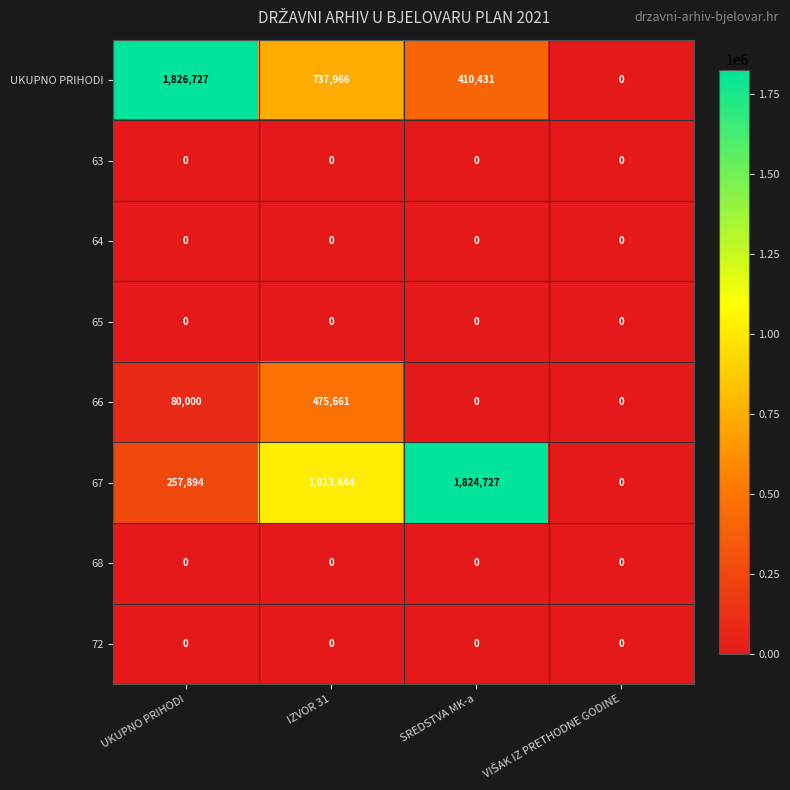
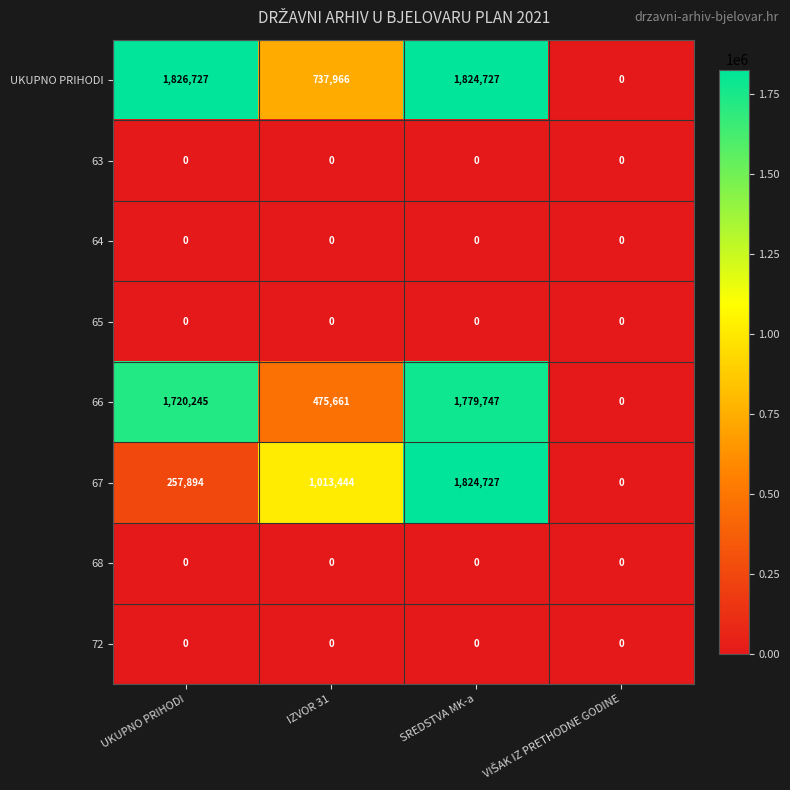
  {
    "UKUPNO PRIHODI": {
      "UKUPNO PRIHODI": "1,826,727",
      "IZVOR 31": "737,966",
-     "SREDSTVA MK-a": "410,431",
+     "SREDSTVA MK-a": "1,824,727",
      "VIŠAK IZ PRETHODNE GODINE": "0"
    },
    "63": {
      "UKUPNO PRIHODI": "0",
      "IZVOR 31": "0",
      "SREDSTVA MK-a": "0",
      "VIŠAK IZ PRETHODNE GODINE": "0"
    },
    "64": {
      "UKUPNO PRIHODI": "0",
      "IZVOR 31": "0",
      "SREDSTVA MK-a": "0",
      "VIŠAK IZ PRETHODNE GODINE": "0"
    },
    "65": {
      "UKUPNO PRIHODI": "0",
      "IZVOR 31": "0",
      "SREDSTVA MK-a": "0",
      "VIŠAK IZ PRETHODNE GODINE": "0"
    },
    "66": {
-     "UKUPNO PRIHODI": "80,000",
+     "UKUPNO PRIHODI": "1,720,245",
      "IZVOR 31": "475,661",
-     "SREDSTVA MK-a": "0",
+     "SREDSTVA MK-a": "1,779,747",
      "VIŠAK IZ PRETHODNE GODINE": "0"
    },
    "67": {
      "UKUPNO PRIHODI": "257,894",
      "IZVOR 31": "1,013,444",
      "SREDSTVA MK-a": "1,824,727",
      "VIŠAK IZ PRETHODNE GODINE": "0"
    },
    "68": {
      "UKUPNO PRIHODI": "0",
      "IZVOR 31": "0",
      "SREDSTVA MK-a": "0",
      "VIŠAK IZ PRETHODNE GODINE": "0"
    },
    "72": {
      "UKUPNO PRIHODI": "0",
      "IZVOR 31": "0",
      "SREDSTVA MK-a": "0",
      "VIŠAK IZ PRETHODNE GODINE": "0"
    }
  }
